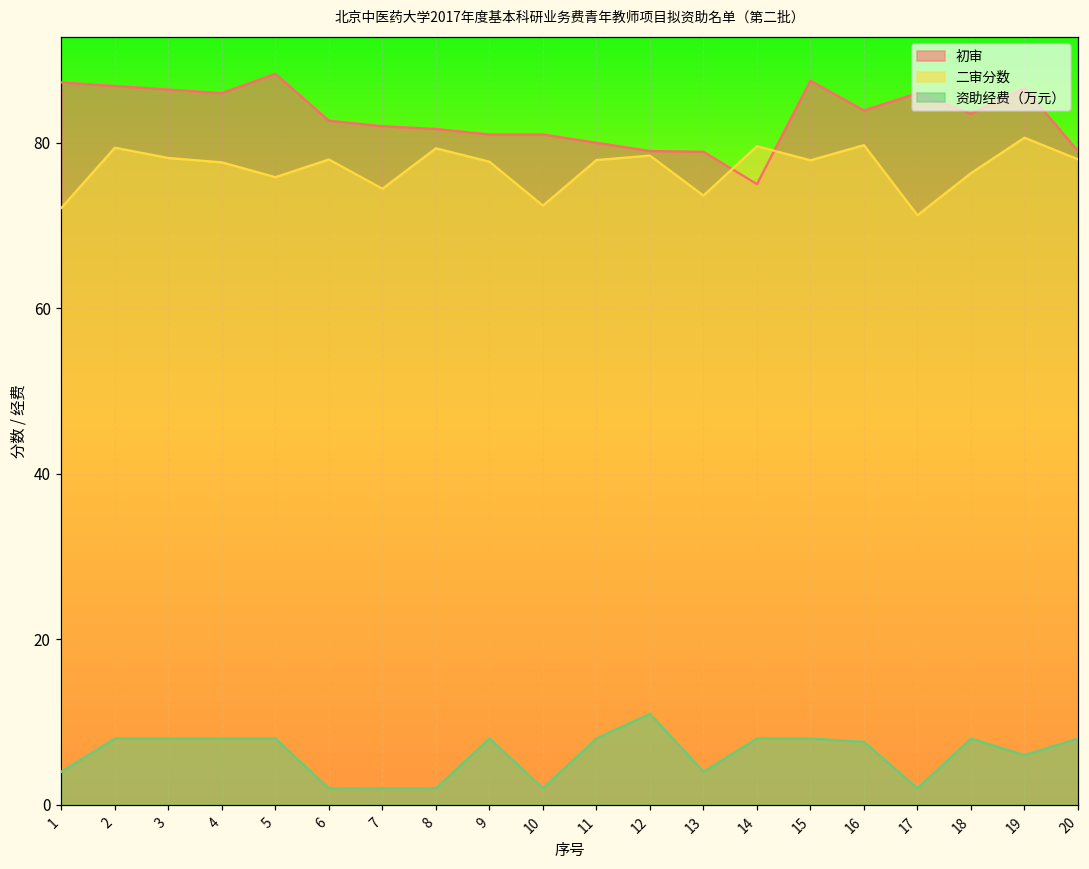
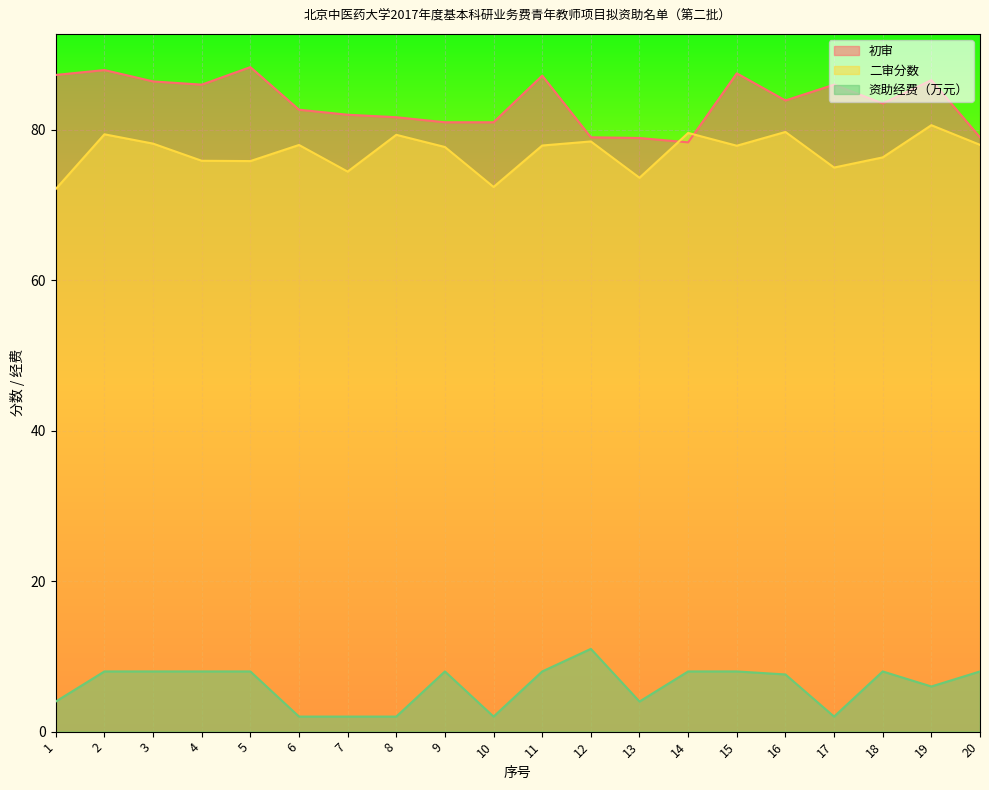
  {
    "初审": {
      "1": 87,
-     "2": 87,
+     "2": 88,
      "3": 86,
      "4": 86,
      "5": 88,
      "6": 83,
      "7": 82,
      "8": 82,
      "9": 81,
      "10": 81,
-     "11": 80,
+     "11": 87,
      "12": 79,
      "13": 79,
-     "14": 75,
+     "14": 78,
      "15": 88,
      "16": 84,
      "18": 84,
      "20": 79
    },
    "二审分数": {
      "1": 72,
      "2": 79,
      "3": 78,
-     "4": 78,
+     "4": 76,
      "5": 76,
      "6": 78,
      "7": 74,
      "8": 79,
      "9": 78,
      "10": 72,
      "11": 78,
      "12": 78,
      "13": 74,
      "14": 80,
      "15": 78,
      "16": 80,
-     "17": 71,
+     "17": 75,
      "18": 76,
      "19": 81,
      "20": 78
    },
    "资助经费（万元）": {
      "1": 4,
      "2": 8,
      "3": 8,
      "4": 8,
      "5": 8,
      "6": 2,
      "7": 2,
      "8": 2,
      "9": 8,
      "10": 2,
      "11": 8,
      "12": 11,
      "13": 4,
      "14": 8,
      "15": 8,
      "16": 8,
      "17": 2,
      "18": 8,
      "19": 6,
      "20": 8
    }
  }
